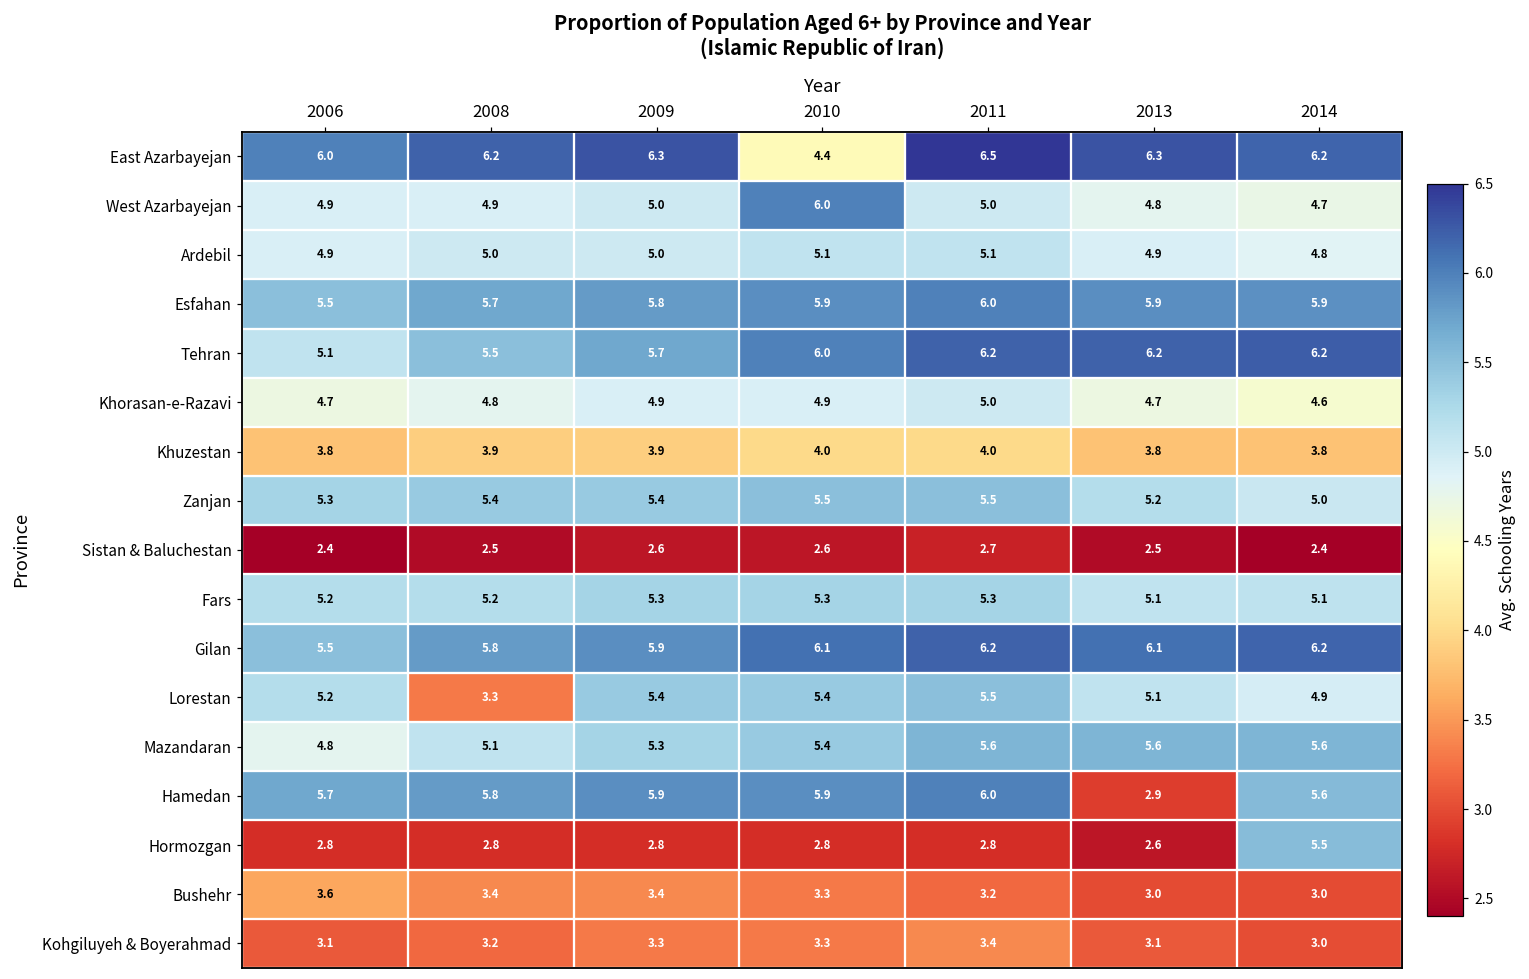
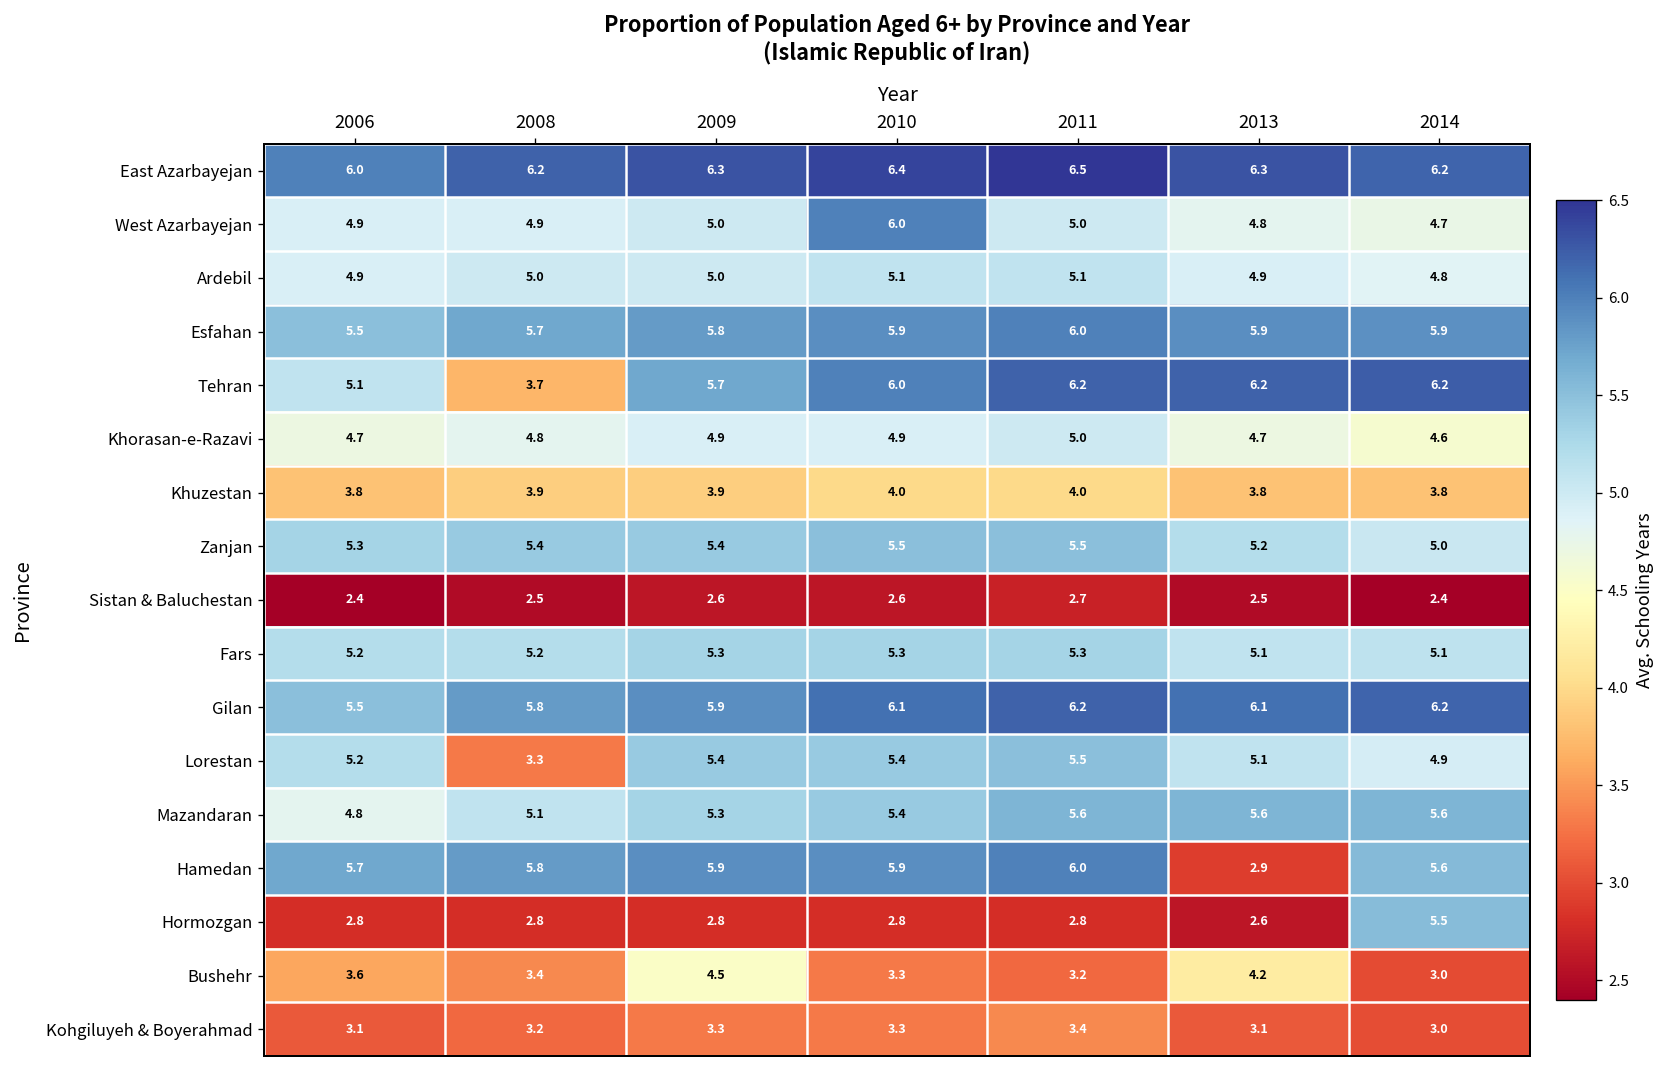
  {
    "East Azarbayejan": {
      "2006": 6.0,
      "2008": 6.2,
      "2009": 6.3,
-     "2010": 4.4,
+     "2010": 6.4,
      "2011": 6.5,
      "2013": 6.3,
      "2014": 6.2
    },
    "West Azarbayejan": {
      "2006": 4.9,
      "2008": 4.9,
      "2009": 5.0,
      "2010": 6.0,
      "2011": 5.0,
      "2013": 4.8,
      "2014": 4.7
    },
    "Ardebil": {
      "2006": 4.9,
      "2008": 5.0,
      "2009": 5.0,
      "2010": 5.1,
      "2011": 5.1,
      "2013": 4.9,
      "2014": 4.8
    },
    "Esfahan": {
      "2006": 5.5,
      "2008": 5.7,
      "2009": 5.8,
      "2010": 5.9,
      "2011": 6.0,
      "2013": 5.9,
      "2014": 5.9
    },
    "Tehran": {
      "2006": 5.1,
-     "2008": 5.5,
+     "2008": 3.7,
      "2009": 5.7,
      "2010": 6.0,
      "2011": 6.2,
      "2013": 6.2,
      "2014": 6.2
    },
    "Khorasan-e-Razavi": {
      "2006": 4.7,
      "2008": 4.8,
      "2009": 4.9,
      "2010": 4.9,
      "2011": 5.0,
      "2013": 4.7,
      "2014": 4.6
    },
    "Khuzestan": {
      "2006": 3.8,
      "2008": 3.9,
      "2009": 3.9,
      "2010": 4.0,
      "2011": 4.0,
      "2013": 3.8,
      "2014": 3.8
    },
    "Zanjan": {
      "2006": 5.3,
      "2008": 5.4,
      "2009": 5.4,
      "2010": 5.5,
      "2011": 5.5,
      "2013": 5.2,
      "2014": 5.0
    },
    "Sistan & Baluchestan": {
      "2006": 2.4,
      "2008": 2.5,
      "2009": 2.6,
      "2010": 2.6,
      "2011": 2.7,
      "2013": 2.5,
      "2014": 2.4
    },
    "Fars": {
      "2006": 5.2,
      "2008": 5.2,
      "2009": 5.3,
      "2010": 5.3,
      "2011": 5.3,
      "2013": 5.1,
      "2014": 5.1
    },
    "Gilan": {
      "2006": 5.5,
      "2008": 5.8,
      "2009": 5.9,
      "2010": 6.1,
      "2011": 6.2,
      "2013": 6.1,
      "2014": 6.2
    },
    "Lorestan": {
      "2006": 5.2,
      "2008": 3.3,
      "2009": 5.4,
      "2010": 5.4,
      "2011": 5.5,
      "2013": 5.1,
      "2014": 4.9
    },
    "Mazandaran": {
      "2006": 4.8,
      "2008": 5.1,
      "2009": 5.3,
      "2010": 5.4,
      "2011": 5.6,
      "2013": 5.6,
      "2014": 5.6
    },
    "Hamedan": {
      "2006": 5.7,
      "2008": 5.8,
      "2009": 5.9,
      "2010": 5.9,
      "2011": 6.0,
      "2013": 2.9,
      "2014": 5.6
    },
    "Hormozgan": {
      "2006": 2.8,
      "2008": 2.8,
      "2009": 2.8,
      "2010": 2.8,
      "2011": 2.8,
      "2013": 2.6,
      "2014": 5.5
    },
    "Bushehr": {
      "2006": 3.6,
      "2008": 3.4,
-     "2009": 3.4,
+     "2009": 4.5,
      "2010": 3.3,
      "2011": 3.2,
-     "2013": 3.0,
+     "2013": 4.2,
      "2014": 3.0
    },
    "Kohgiluyeh & Boyerahmad": {
      "2006": 3.1,
      "2008": 3.2,
      "2009": 3.3,
      "2010": 3.3,
      "2011": 3.4,
      "2013": 3.1,
      "2014": 3.0
    }
  }
